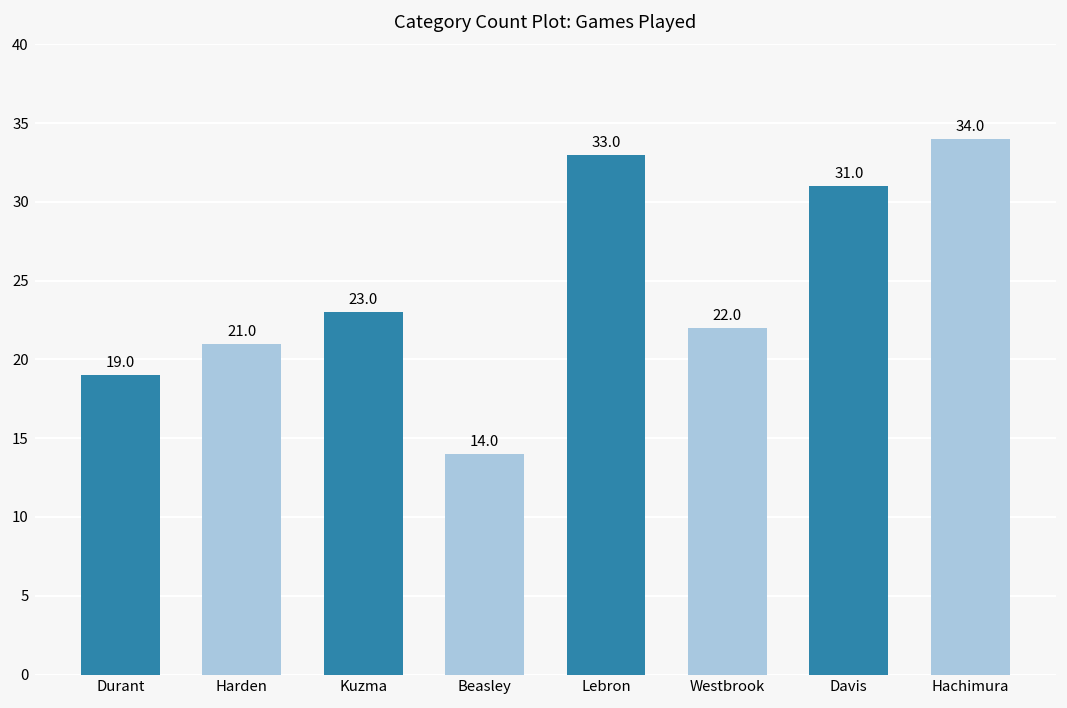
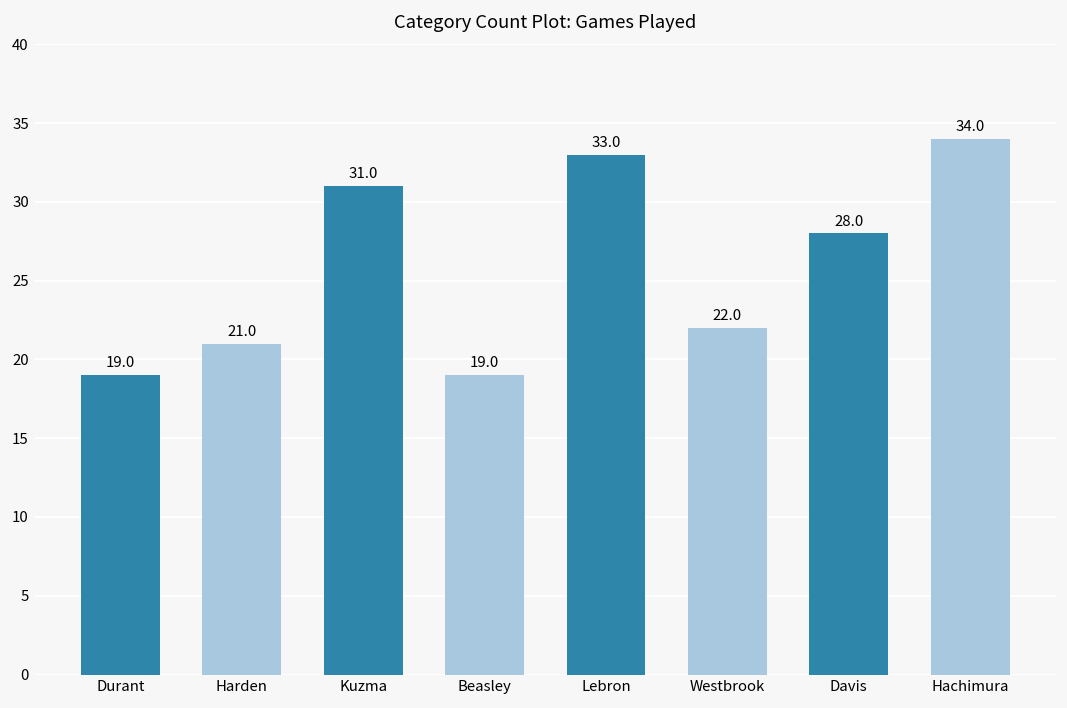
  {
    "Durant": 19.0,
    "Harden": 21.0,
-   "Kuzma": 23.0,
-   "Beasley": 14.0,
+   "Kuzma": 31.0,
+   "Beasley": 19.0,
    "Lebron": 33.0,
    "Westbrook": 22.0,
-   "Davis": 31.0,
+   "Davis": 28.0,
    "Hachimura": 34.0
  }
